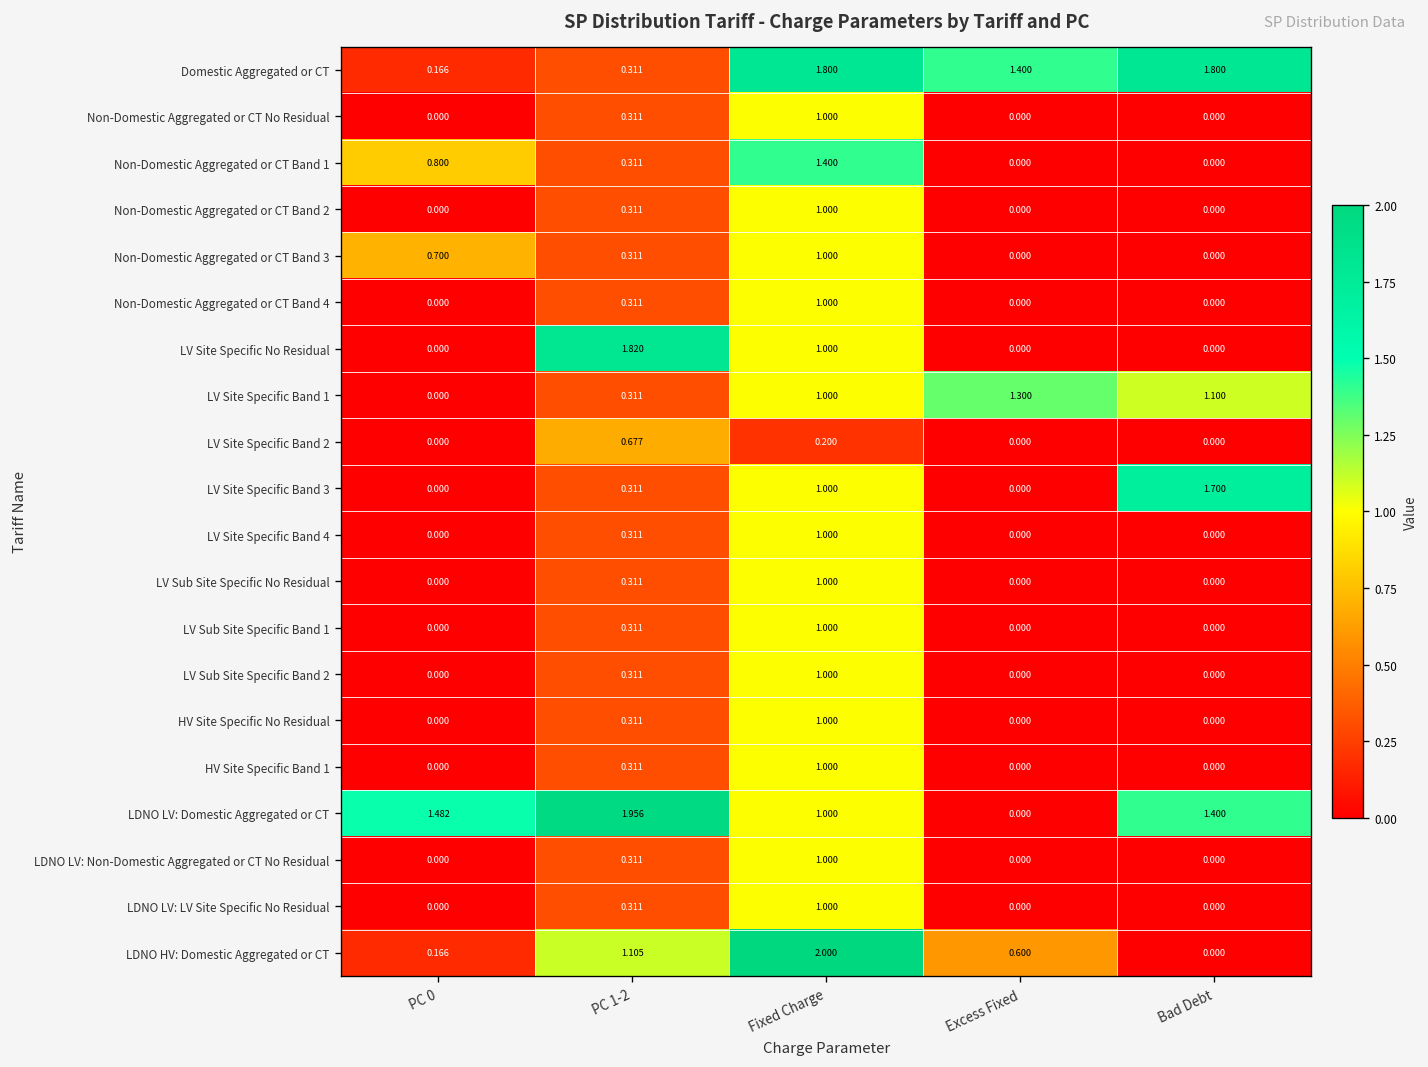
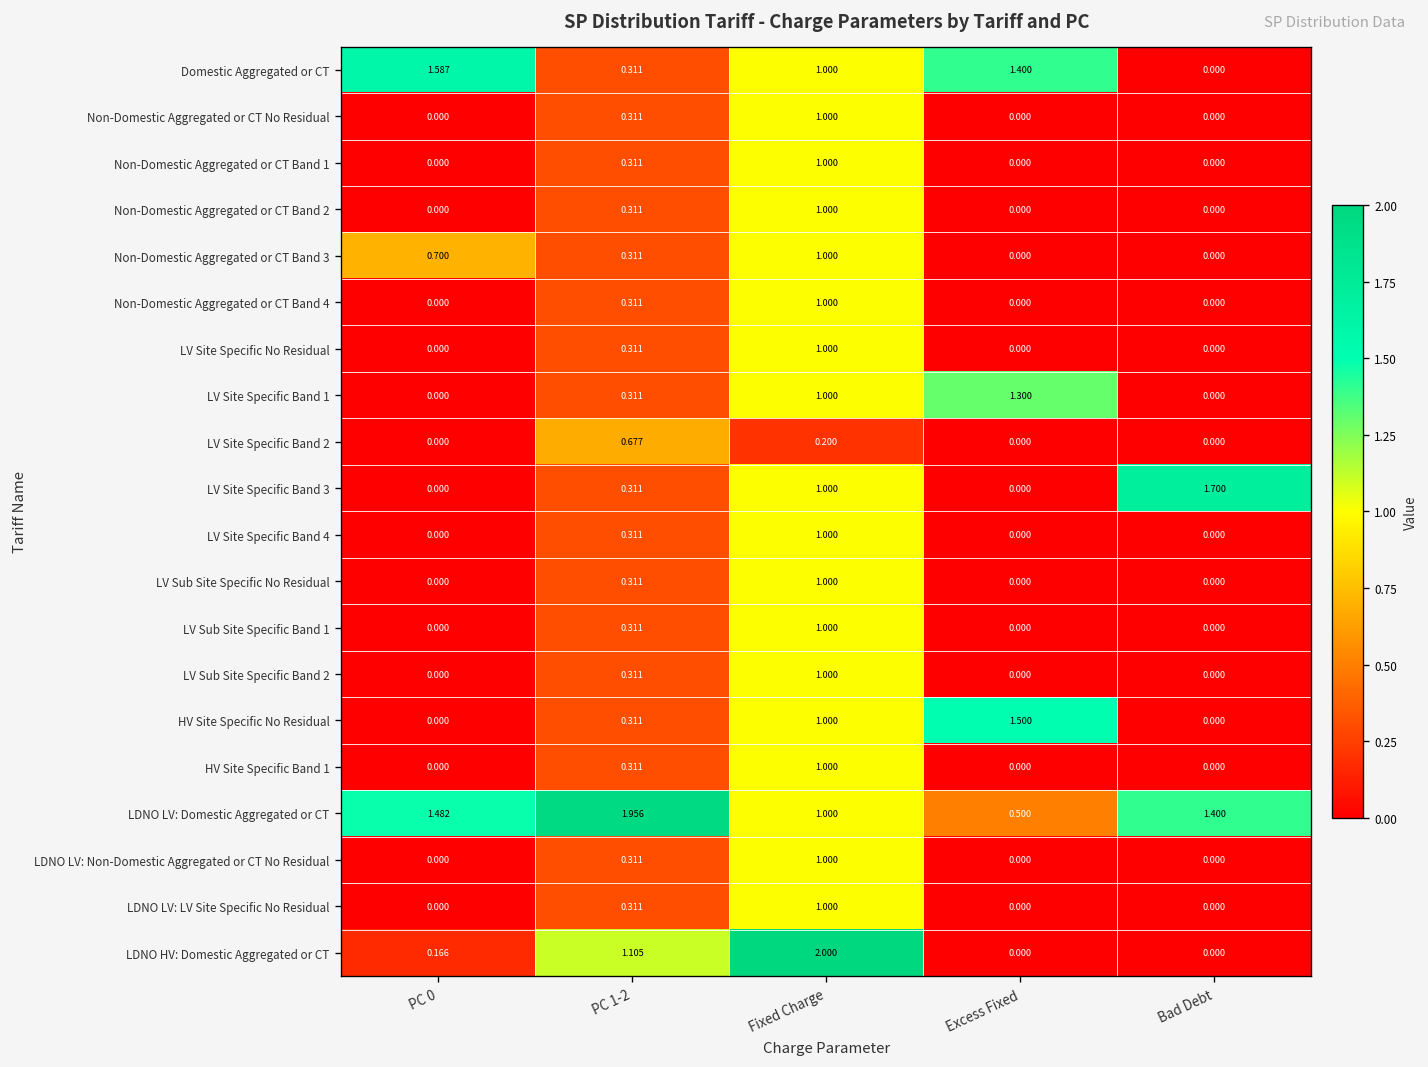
  {
    "Domestic Aggregated or CT": {
-     "PC 0": 0.166,
+     "PC 0": 1.587,
      "PC 1-2": 0.311,
-     "Fixed Charge": 1.800,
+     "Fixed Charge": 1.000,
      "Excess Fixed": 1.400,
-     "Bad Debt": 1.800
+     "Bad Debt": 0.000
    },
    "Non-Domestic Aggregated or CT No Residual": {
      "PC 0": 0.000,
      "PC 1-2": 0.311,
      "Fixed Charge": 1.000,
      "Excess Fixed": 0.000,
      "Bad Debt": 0.000
    },
    "Non-Domestic Aggregated or CT Band 1": {
-     "PC 0": 0.800,
+     "PC 0": 0.000,
      "PC 1-2": 0.311,
-     "Fixed Charge": 1.400,
+     "Fixed Charge": 1.000,
      "Excess Fixed": 0.000,
      "Bad Debt": 0.000
    },
    "Non-Domestic Aggregated or CT Band 2": {
      "PC 0": 0.000,
      "PC 1-2": 0.311,
      "Fixed Charge": 1.000,
      "Excess Fixed": 0.000,
      "Bad Debt": 0.000
    },
    "Non-Domestic Aggregated or CT Band 3": {
      "PC 0": 0.700,
      "PC 1-2": 0.311,
      "Fixed Charge": 1.000,
      "Excess Fixed": 0.000,
      "Bad Debt": 0.000
    },
    "Non-Domestic Aggregated or CT Band 4": {
      "PC 0": 0.000,
      "PC 1-2": 0.311,
      "Fixed Charge": 1.000,
      "Excess Fixed": 0.000,
      "Bad Debt": 0.000
    },
    "LV Site Specific No Residual": {
      "PC 0": 0.000,
-     "PC 1-2": 1.820,
+     "PC 1-2": 0.311,
      "Fixed Charge": 1.000,
      "Excess Fixed": 0.000,
      "Bad Debt": 0.000
    },
    "LV Site Specific Band 1": {
      "PC 0": 0.000,
      "PC 1-2": 0.311,
      "Fixed Charge": 1.000,
      "Excess Fixed": 1.300,
-     "Bad Debt": 1.100
+     "Bad Debt": 0.000
    },
    "LV Site Specific Band 2": {
      "PC 0": 0.000,
      "PC 1-2": 0.677,
      "Fixed Charge": 0.200,
      "Excess Fixed": 0.000,
      "Bad Debt": 0.000
    },
    "LV Site Specific Band 3": {
      "PC 0": 0.000,
      "PC 1-2": 0.311,
      "Fixed Charge": 1.000,
      "Excess Fixed": 0.000,
      "Bad Debt": 1.700
    },
    "LV Site Specific Band 4": {
      "PC 0": 0.000,
      "PC 1-2": 0.311,
      "Fixed Charge": 1.000,
      "Excess Fixed": 0.000,
      "Bad Debt": 0.000
    },
    "LV Sub Site Specific No Residual": {
      "PC 0": 0.000,
      "PC 1-2": 0.311,
      "Fixed Charge": 1.000,
      "Excess Fixed": 0.000,
      "Bad Debt": 0.000
    },
    "LV Sub Site Specific Band 1": {
      "PC 0": 0.000,
      "PC 1-2": 0.311,
      "Fixed Charge": 1.000,
      "Excess Fixed": 0.000,
      "Bad Debt": 0.000
    },
    "LV Sub Site Specific Band 2": {
      "PC 0": 0.000,
      "PC 1-2": 0.311,
      "Fixed Charge": 1.000,
      "Excess Fixed": 0.000,
      "Bad Debt": 0.000
    },
    "HV Site Specific No Residual": {
      "PC 0": 0.000,
      "PC 1-2": 0.311,
      "Fixed Charge": 1.000,
-     "Excess Fixed": 0.000,
+     "Excess Fixed": 1.500,
      "Bad Debt": 0.000
    },
    "HV Site Specific Band 1": {
      "PC 0": 0.000,
      "PC 1-2": 0.311,
      "Fixed Charge": 1.000,
      "Excess Fixed": 0.000,
      "Bad Debt": 0.000
    },
    "LDNO LV: Domestic Aggregated or CT": {
      "PC 0": 1.482,
      "PC 1-2": 1.956,
      "Fixed Charge": 1.000,
-     "Excess Fixed": 0.000,
+     "Excess Fixed": 0.500,
      "Bad Debt": 1.400
    },
    "LDNO LV: Non-Domestic Aggregated or CT No Residual": {
      "PC 0": 0.000,
      "PC 1-2": 0.311,
      "Fixed Charge": 1.000,
      "Excess Fixed": 0.000,
      "Bad Debt": 0.000
    },
    "LDNO LV: LV Site Specific No Residual": {
      "PC 0": 0.000,
      "PC 1-2": 0.311,
      "Fixed Charge": 1.000,
      "Excess Fixed": 0.000,
      "Bad Debt": 0.000
    },
    "LDNO HV: Domestic Aggregated or CT": {
      "PC 0": 0.166,
      "PC 1-2": 1.105,
      "Fixed Charge": 2.000,
-     "Excess Fixed": 0.600,
+     "Excess Fixed": 0.000,
      "Bad Debt": 0.000
    }
  }
